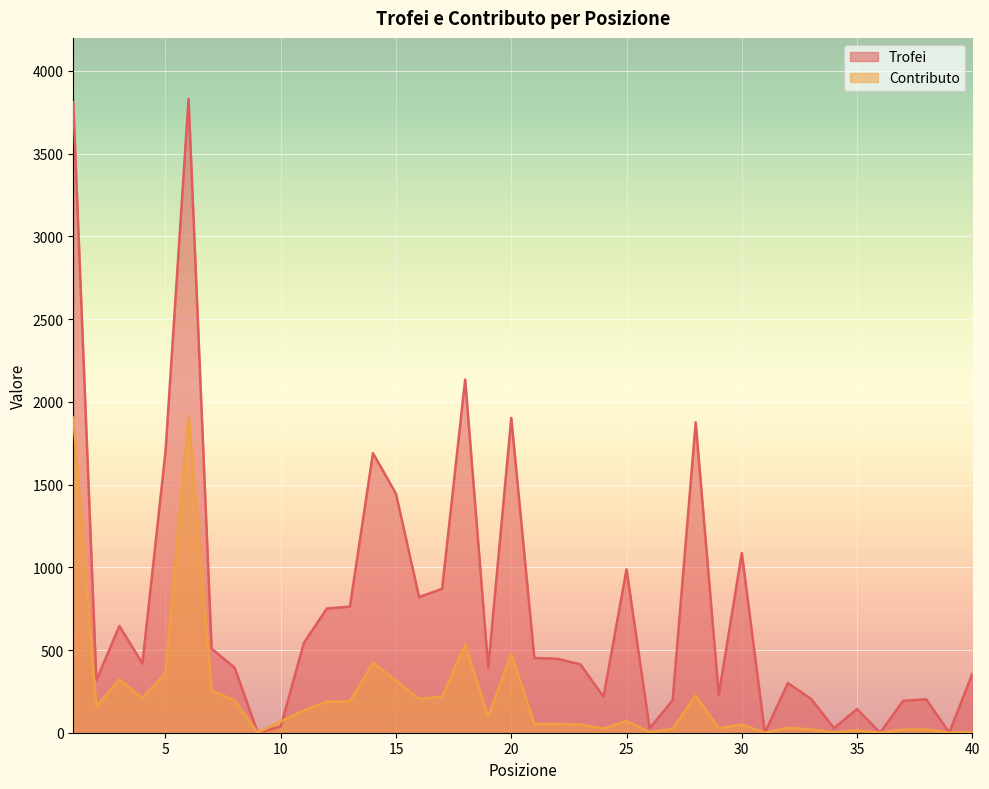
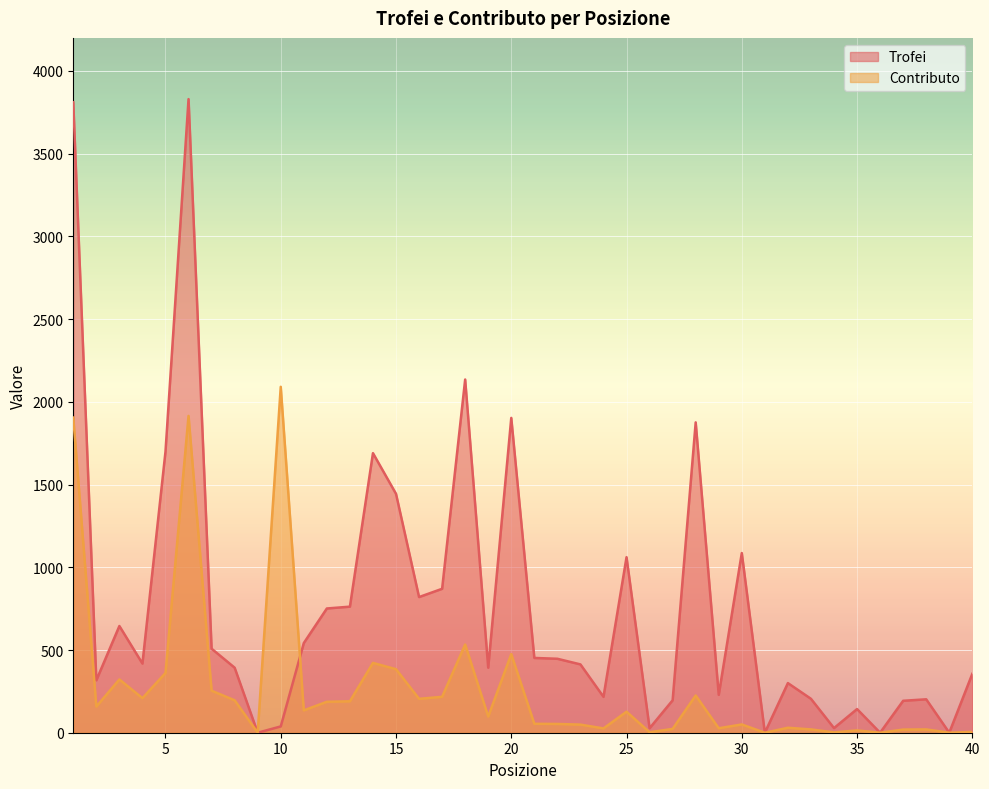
  {
    "Trofei": {
      "5": 1700,
      "10": 40,
      "15": 1440,
      "20": 1900,
-     "25": 990,
+     "25": 1060,
      "30": 1090,
      "35": 140,
      "40": 360
    },
    "Contributo": {
      "5": 360,
-     "10": 70,
-     "15": 320,
+     "10": 2090,
+     "15": 380,
      "20": 480,
-     "25": 70,
+     "25": 130,
      "30": 50,
      "35": 10,
      "40": 10
    }
  }
